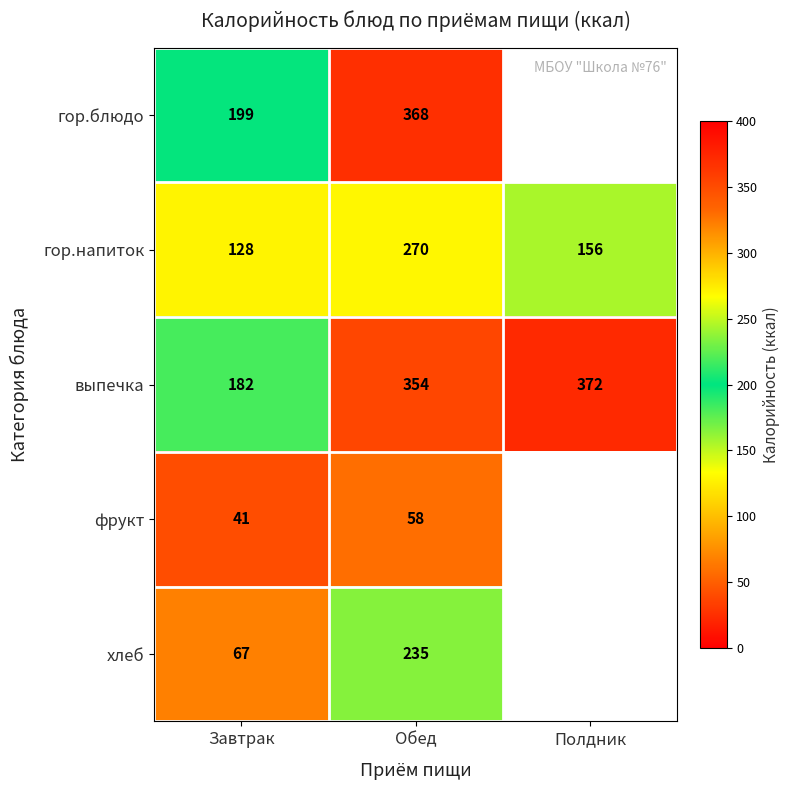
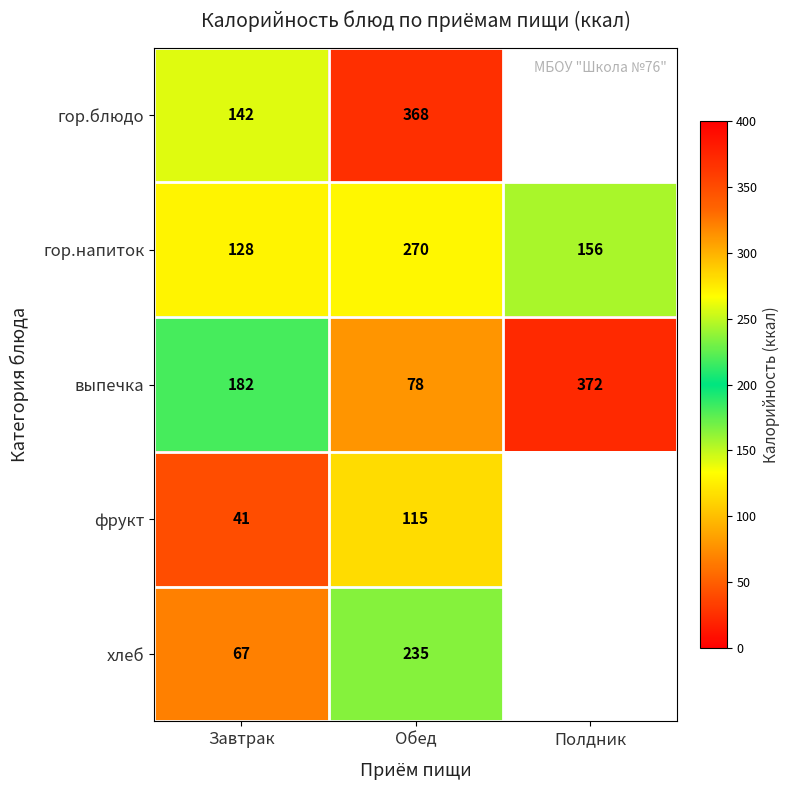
  {
    "гор.блюдо": {
-     "Завтрак": 199,
+     "Завтрак": 142,
      "Обед": 368
    },
    "гор.напиток": {
      "Завтрак": 128,
      "Обед": 270,
      "Полдник": 156
    },
    "выпечка": {
      "Завтрак": 182,
-     "Обед": 354,
+     "Обед": 78,
      "Полдник": 372
    },
    "фрукт": {
      "Завтрак": 41,
-     "Обед": 58
+     "Обед": 115
    },
    "хлеб": {
      "Завтрак": 67,
      "Обед": 235
    }
  }
